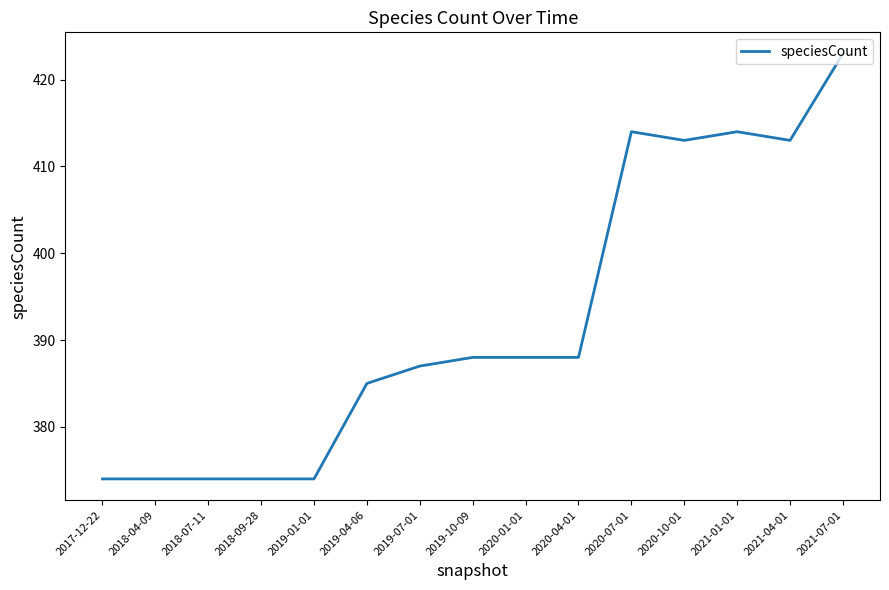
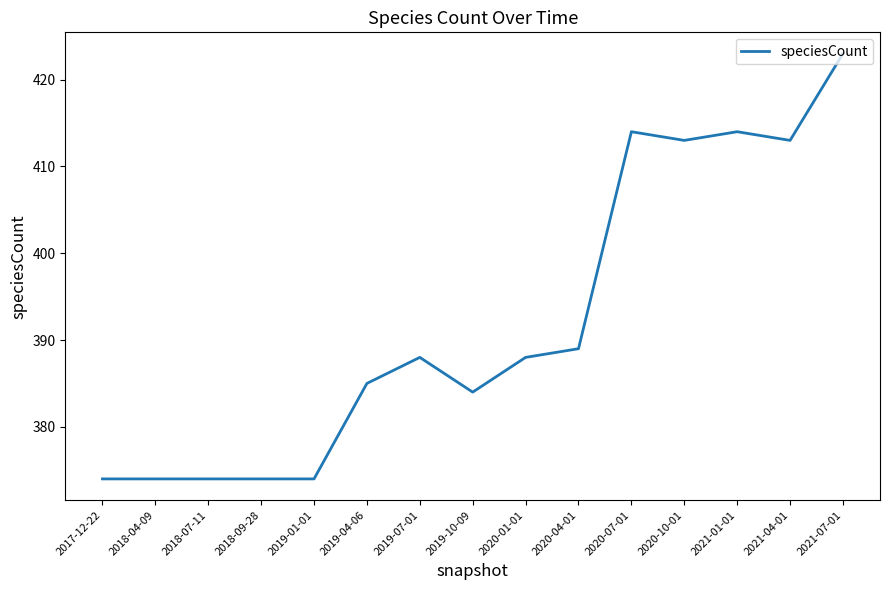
  {
    "2017-12-22": 374,
    "2018-04-09": 374,
    "2018-07-11": 374,
    "2018-09-28": 374,
    "2019-01-01": 374,
    "2019-04-06": 385,
-   "2019-07-01": 387,
-   "2019-10-09": 388,
+   "2019-07-01": 388,
+   "2019-10-09": 384,
    "2020-01-01": 388,
-   "2020-04-01": 388,
+   "2020-04-01": 389,
    "2020-07-01": 414,
    "2020-10-01": 413,
    "2021-01-01": 414,
    "2021-04-01": 413
  }
